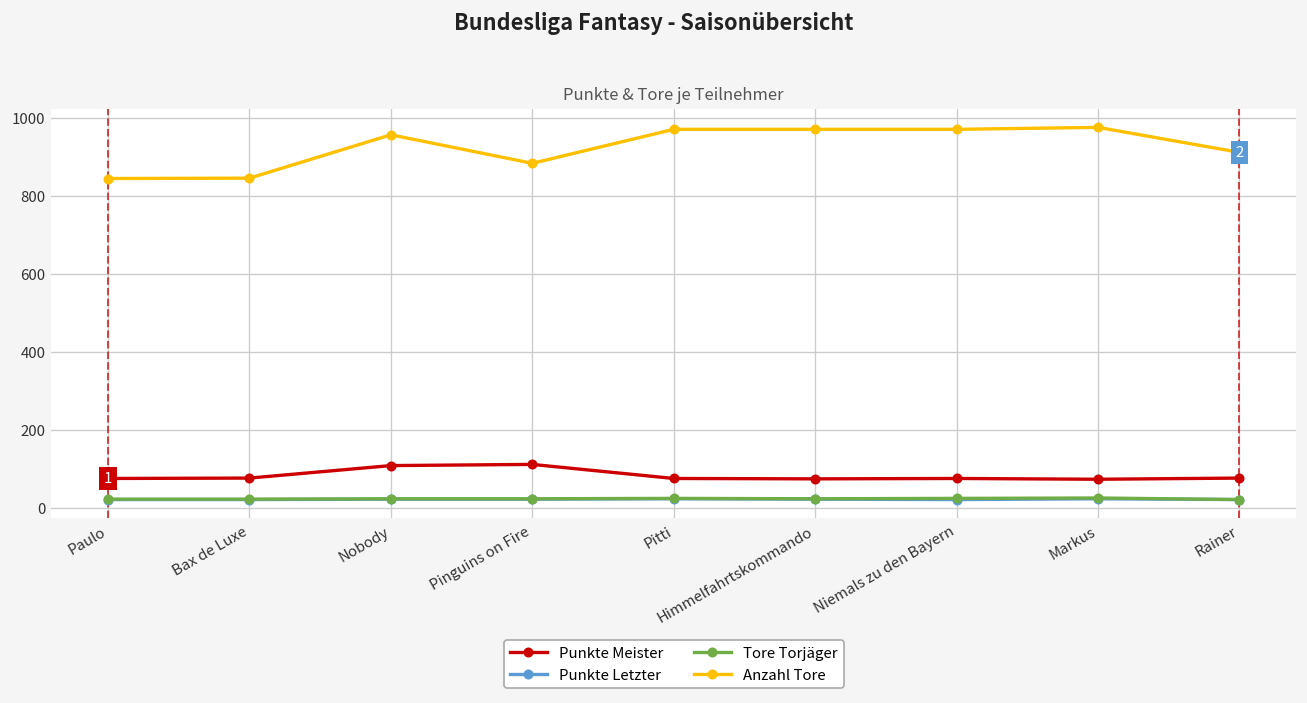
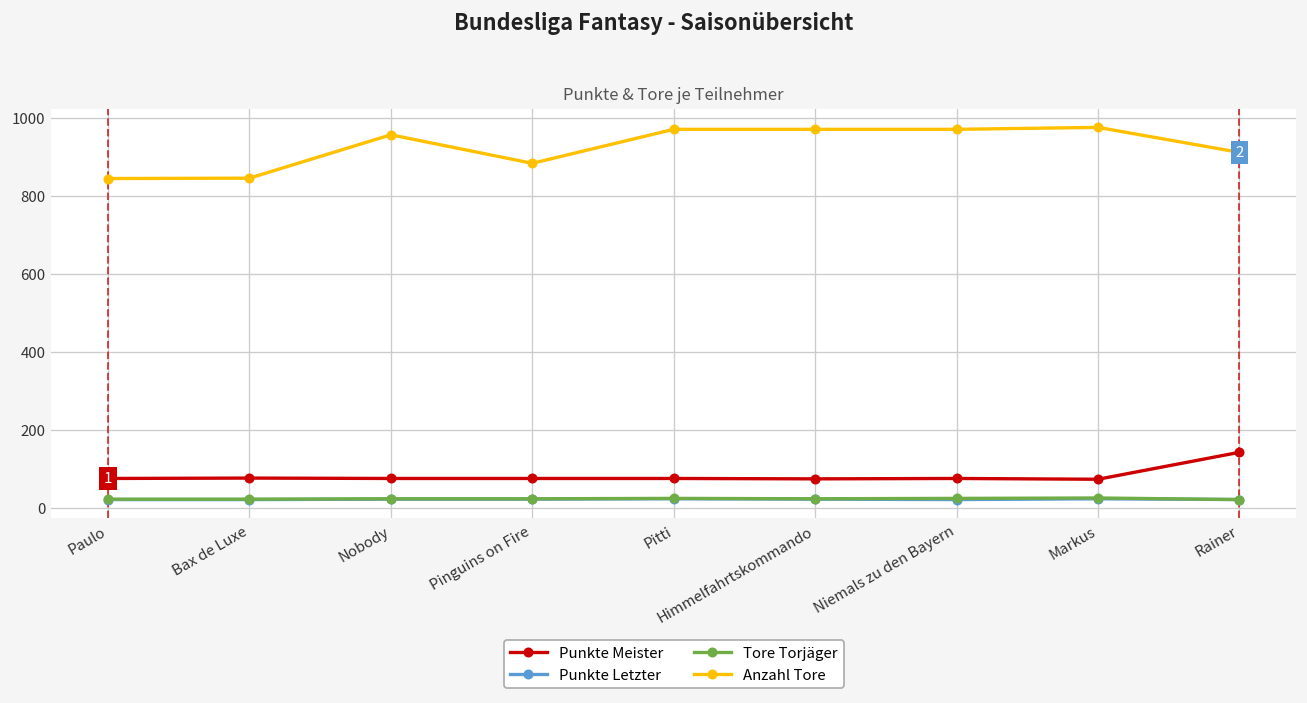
  {
    "Punkte Meister": {
      "Bax de Luxe": 80,
-     "Nobody": 110,
-     "Pinguins on Fire": 110,
+     "Nobody": 80,
+     "Pinguins on Fire": 80,
      "Pitti": 80,
      "Himmelfahrtskommando": 80,
      "Niemals zu den Bayern": 80,
      "Markus": 70,
-     "Rainer": 80
+     "Rainer": 140
    },
    "Anzahl Tore": {
      "Paulo": 840,
      "Bax de Luxe": 850,
      "Nobody": 960,
      "Pinguins on Fire": 880,
      "Pitti": 970,
      "Himmelfahrtskommando": 970,
      "Niemals zu den Bayern": 970,
      "Markus": 980
    }
  }
